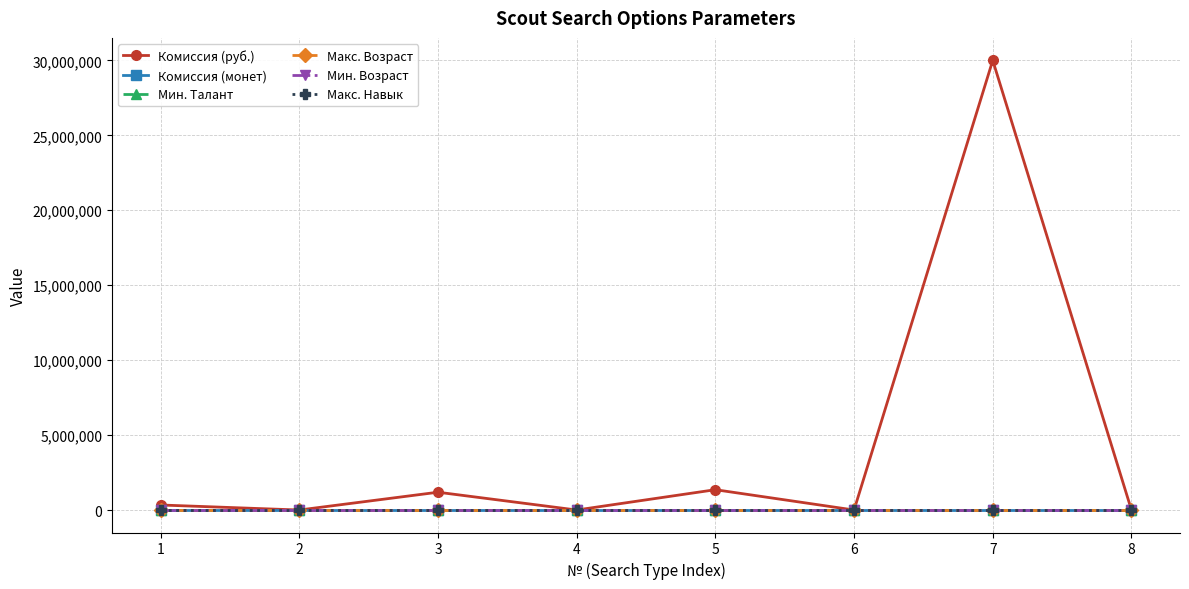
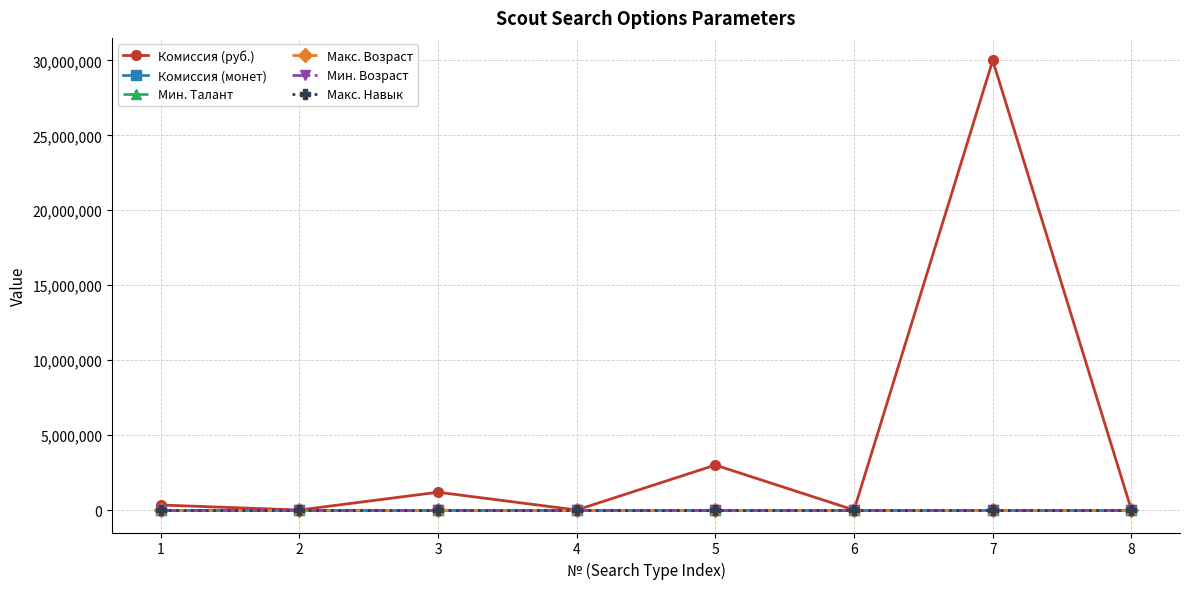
  {
    "Комиссия (руб.)": {
      "1": "300,000",
      "3": "1,200,000",
-     "5": "1,400,000",
+     "5": "3,000,000",
      "7": "30,000,000"
    },
    "Макс. Навык": {
      "1": "0",
      "3": "0",
      "5": "0",
      "7": "0"
    }
  }
